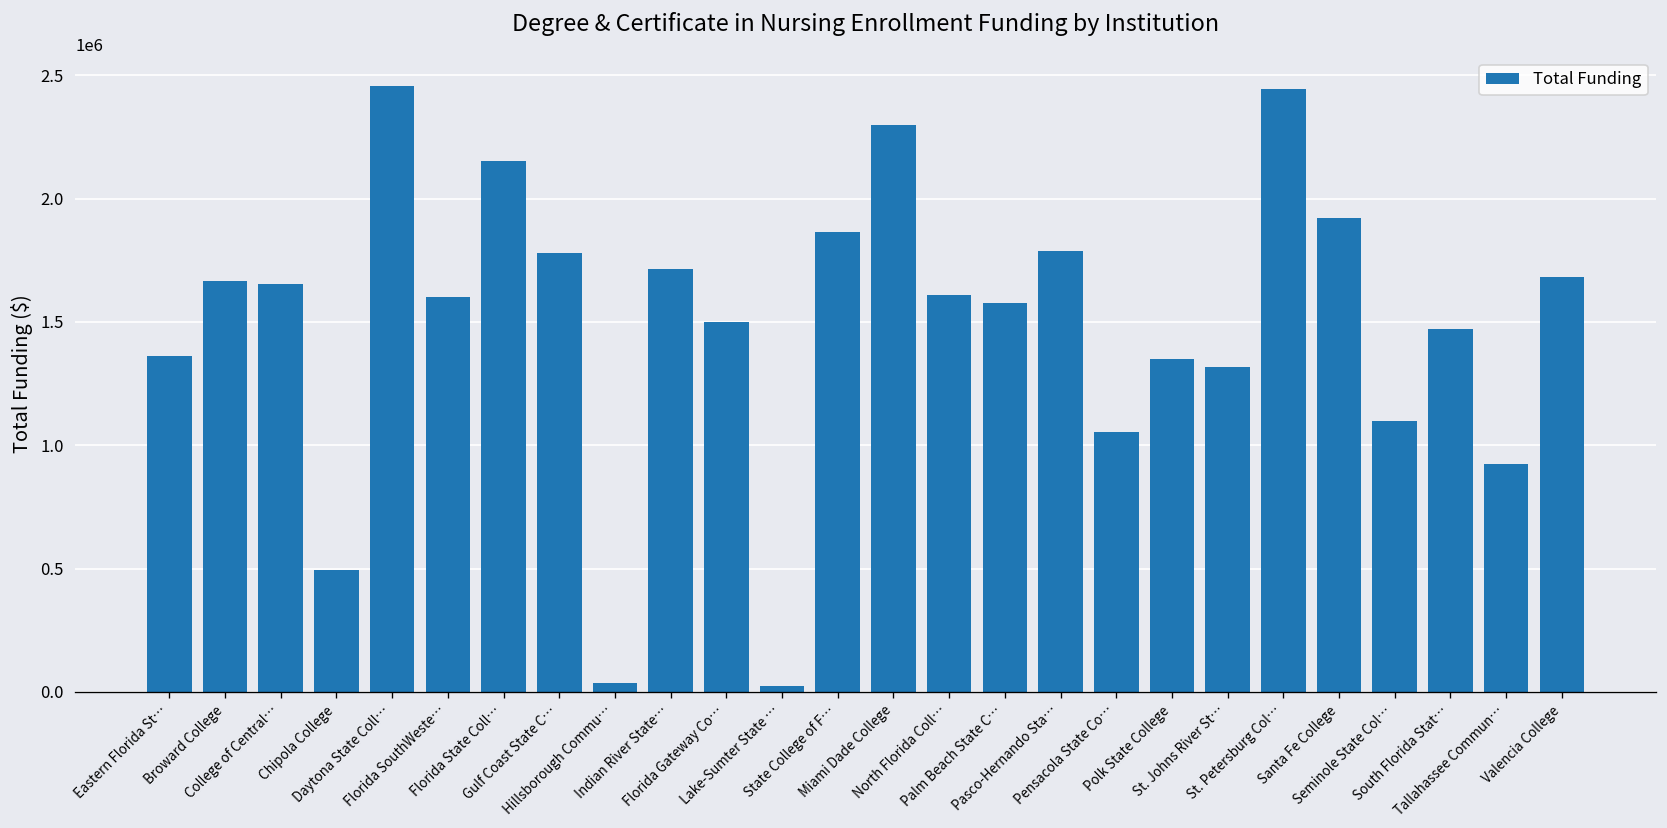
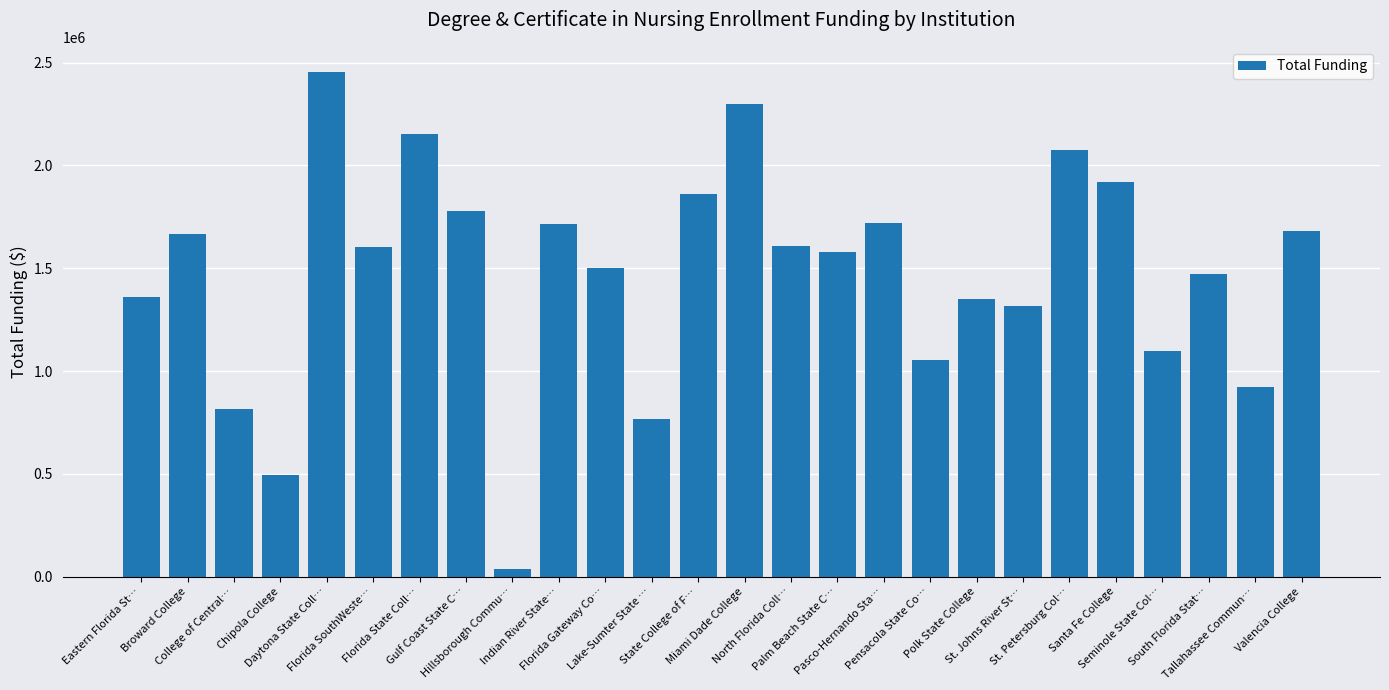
  {
    "Eastern Florida St…": 1360000,
    "Broward College": 1660000,
-   "College of Central…": 1650000,
+   "College of Central…": 810000,
    "Chipola College": 490000,
    "Daytona State Coll…": 2450000,
    "Florida SouthWeste…": 1600000,
    "Florida State Coll…": 2150000,
    "Gulf Coast State C…": 1780000,
    "Hillsborough Commu…": 40000,
    "Indian River State…": 1710000,
    "Florida Gateway Co…": 1500000,
-   "Lake-Sumter State …": 20000,
+   "Lake-Sumter State …": 760000,
    "State College of F…": 1860000,
    "Miami Dade College": 2300000,
    "North Florida Coll…": 1610000,
    "Palm Beach State C…": 1580000,
-   "Pasco-Hernando Sta…": 1790000,
+   "Pasco-Hernando Sta…": 1720000,
    "Pensacola State Co…": 1050000,
    "Polk State College": 1350000,
    "St. Johns River St…": 1320000,
-   "St. Petersburg Col…": 2440000,
+   "St. Petersburg Col…": 2070000,
    "Santa Fe College": 1920000,
    "Seminole State Col…": 1100000,
    "South Florida Stat…": 1470000,
    "Tallahassee Commun…": 920000,
    "Valencia College": 1680000
  }
